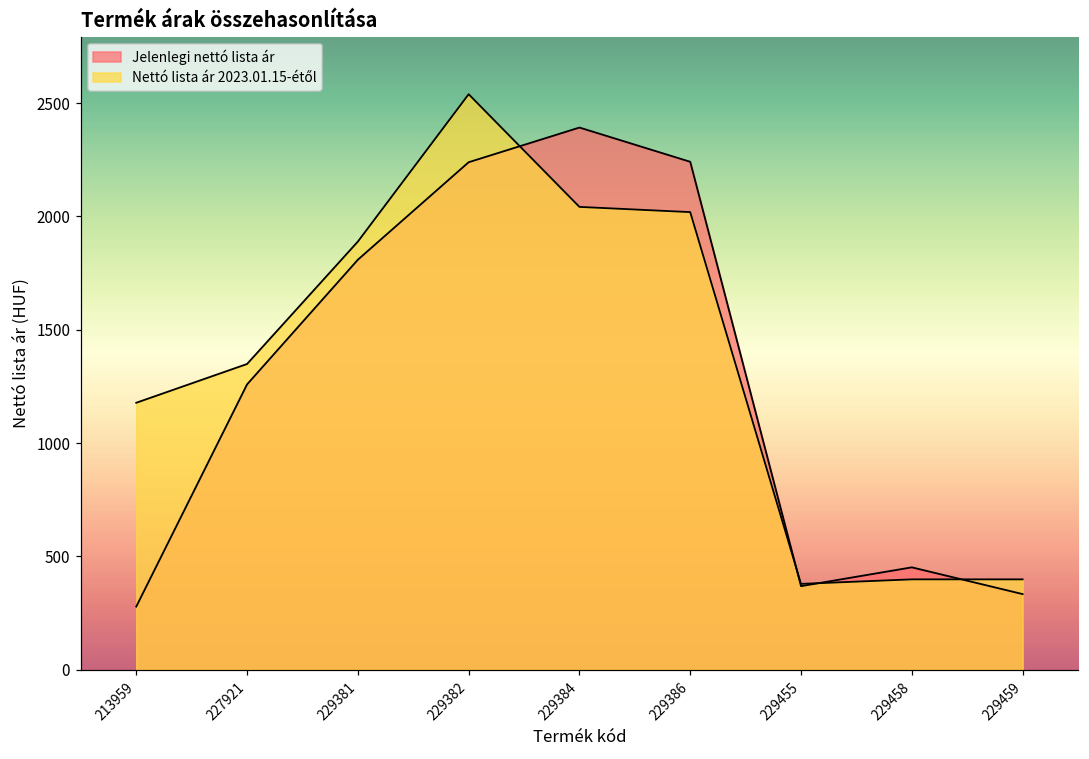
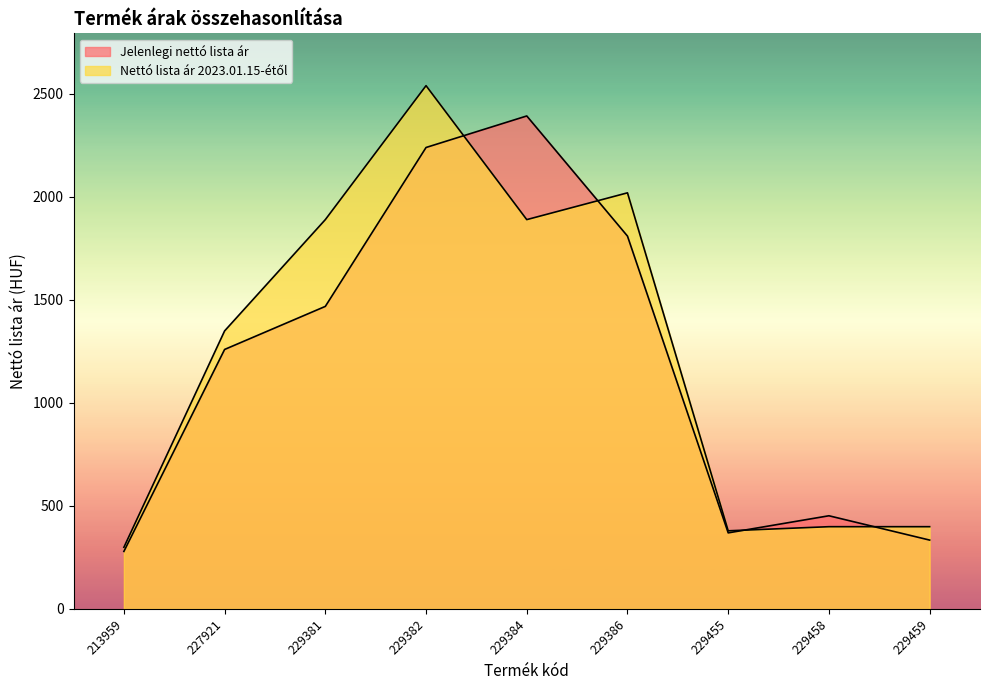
  {
    "Jelenlegi nettó lista ár": {
      "213959": 280,
      "227921": 1260,
-     "229381": 1810,
+     "229381": 1470,
      "229382": 2240,
      "229384": 2390,
-     "229386": 2240,
+     "229386": 1810,
      "229458": 450,
      "229459": 330
    },
    "Nettó lista ár 2023.01.15-étől": {
-     "213959": 1180,
+     "213959": 300,
      "227921": 1350,
      "229381": 1890,
      "229382": 2540,
-     "229384": 2040,
+     "229384": 1890,
      "229386": 2020,
      "229458": 400,
      "229459": 400
    }
  }
